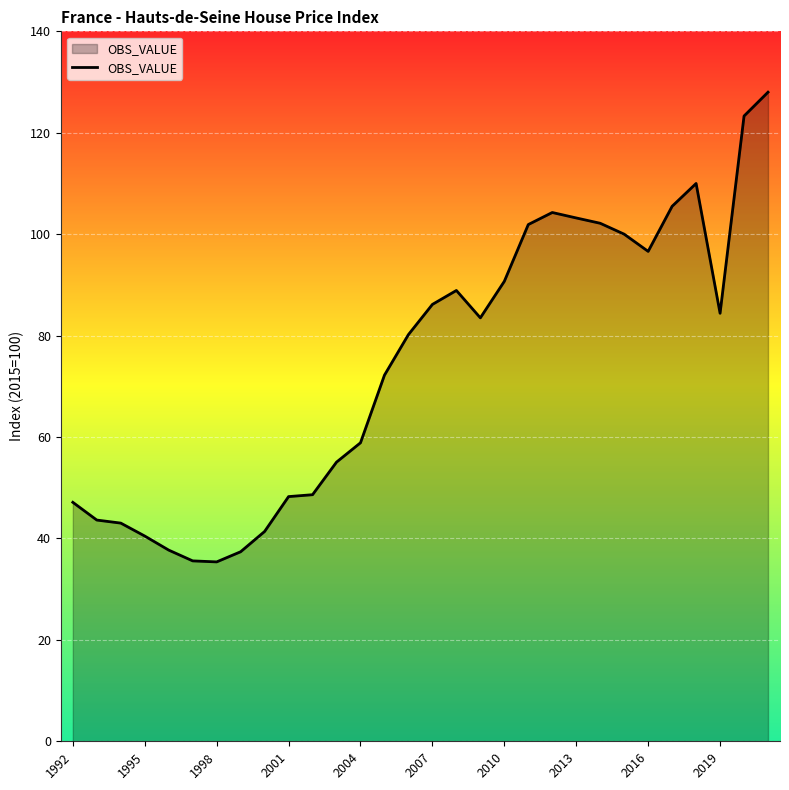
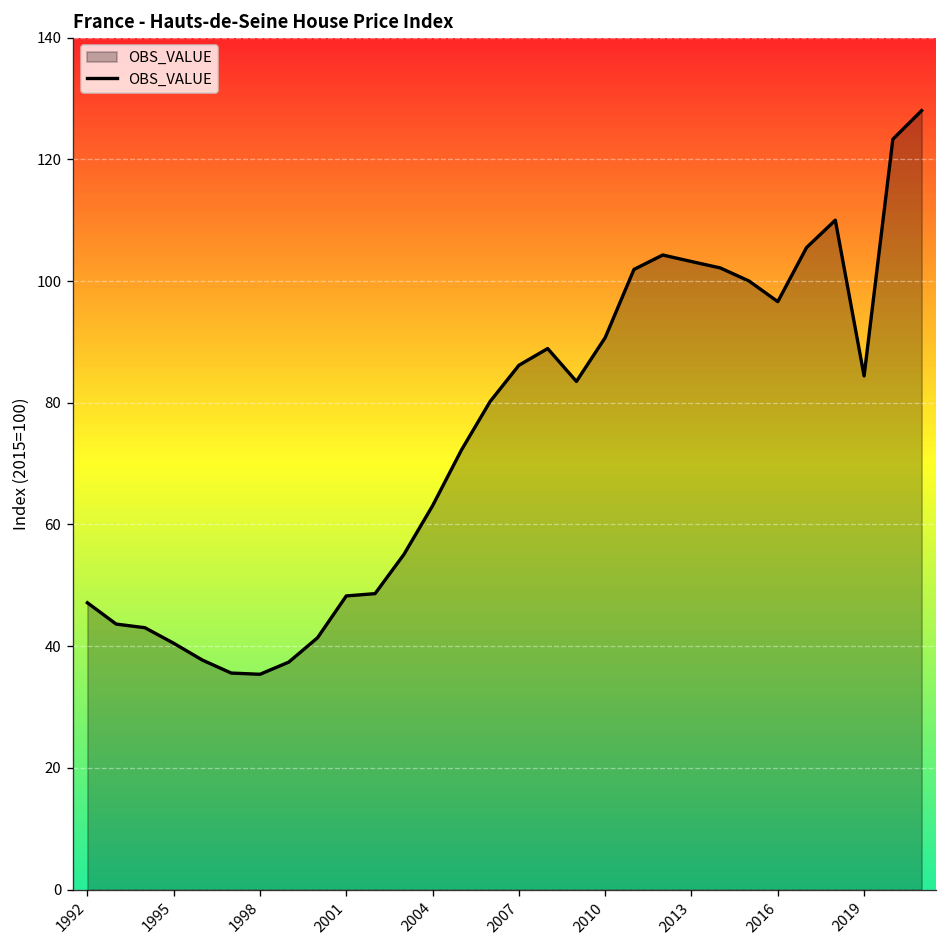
  {
    "1992": 47,
    "1995": 40,
    "1998": 35,
    "2001": 48,
-   "2004": 59,
+   "2004": 63,
    "2007": 86,
    "2010": 91,
    "2013": 103,
    "2016": 97,
    "2019": 84
  }
